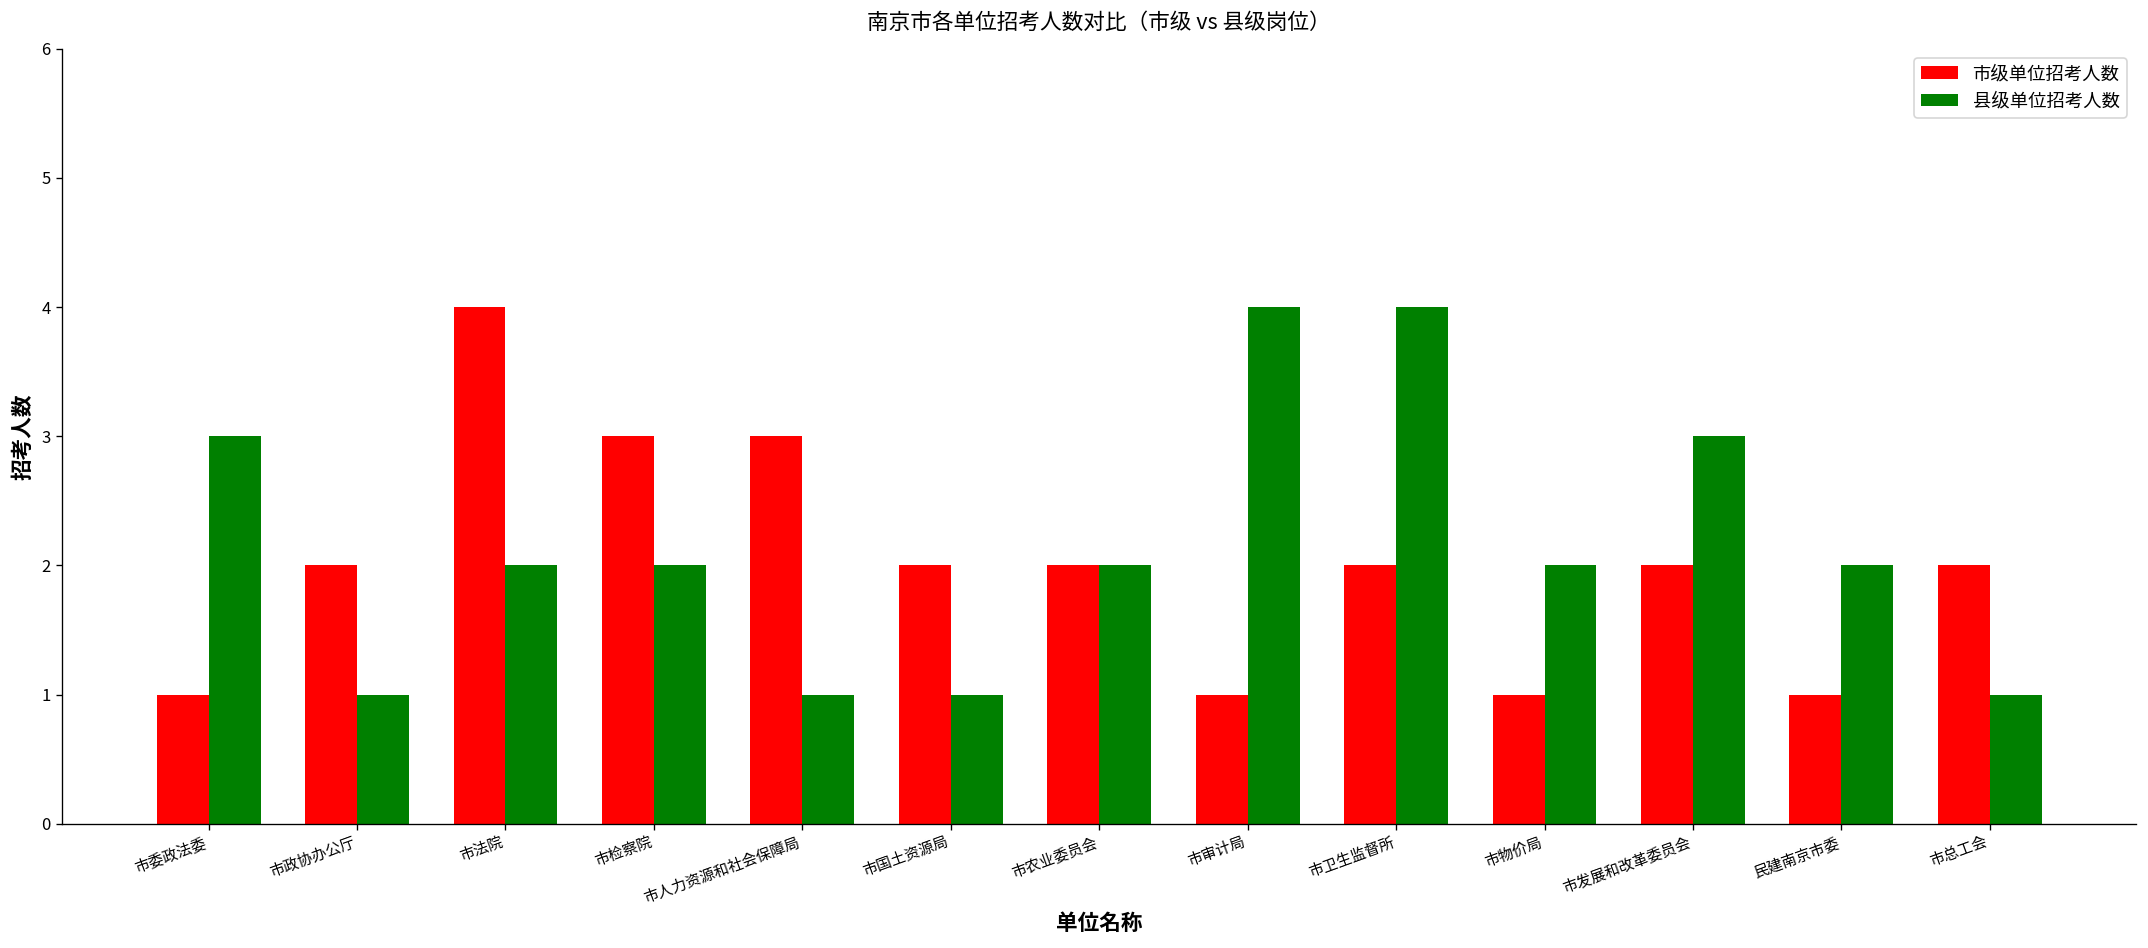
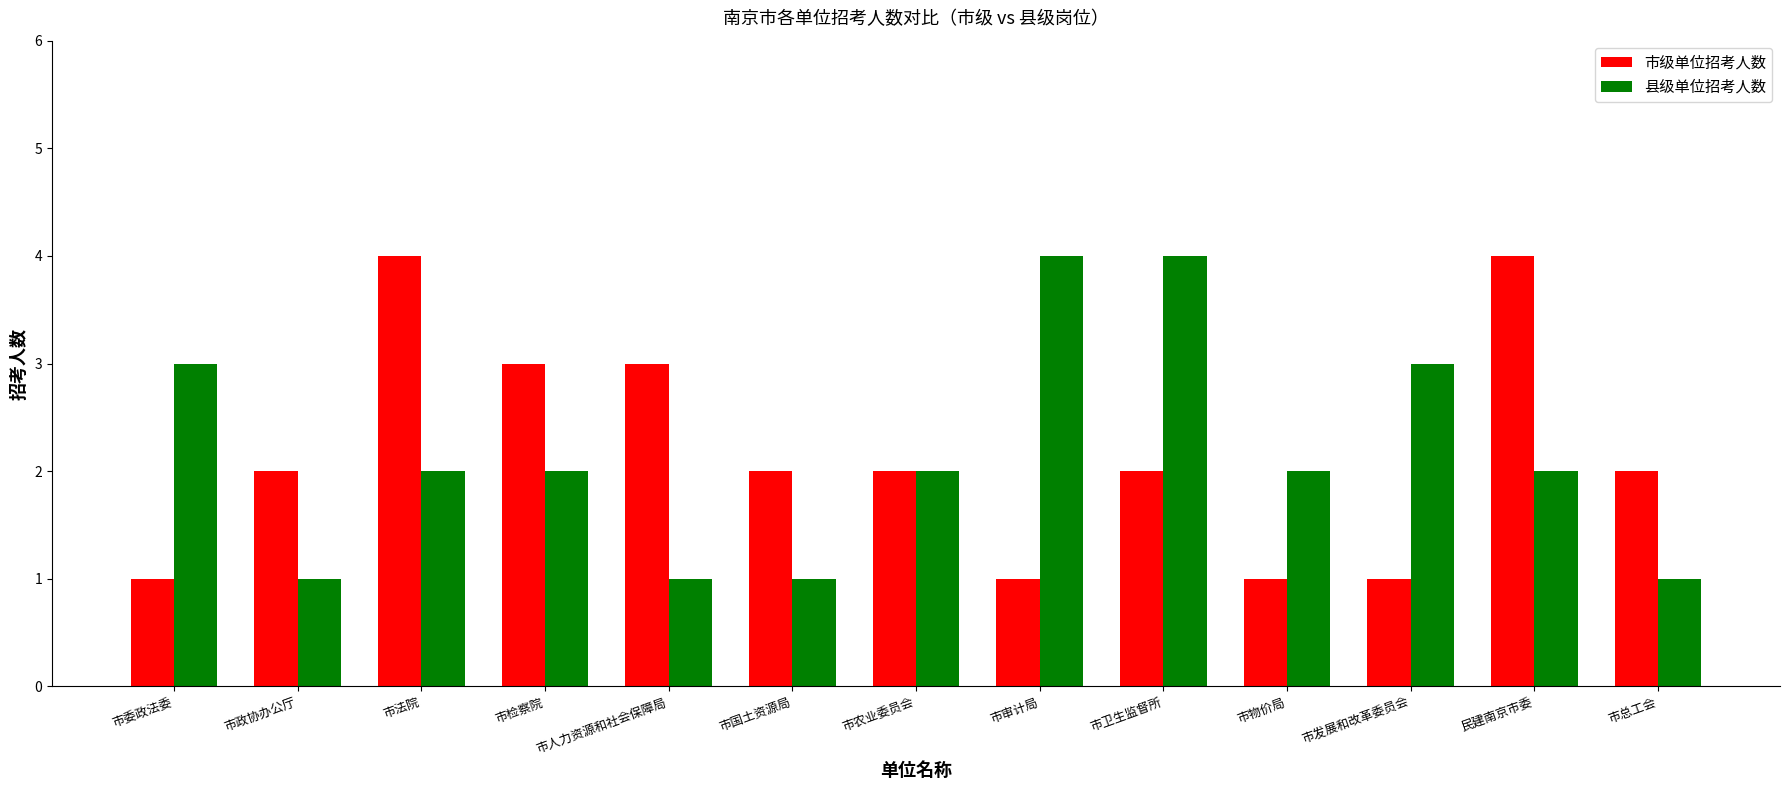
  {
    "市级单位招考人数": {
      "市委政法委": 1,
      "市政协办公厅": 2,
      "市法院": 4,
      "市检察院": 3,
      "市人力资源和社会保障局": 3,
      "市国土资源局": 2,
      "市农业委员会": 2,
      "市审计局": 1,
      "市卫生监督所": 2,
      "市物价局": 1,
-     "市发展和改革委员会": 2,
-     "民建南京市委": 1,
+     "市发展和改革委员会": 1,
+     "民建南京市委": 4,
      "市总工会": 2
    },
    "县级单位招考人数": {
      "市委政法委": 3,
      "市政协办公厅": 1,
      "市法院": 2,
      "市检察院": 2,
      "市人力资源和社会保障局": 1,
      "市国土资源局": 1,
      "市农业委员会": 2,
      "市审计局": 4,
      "市卫生监督所": 4,
      "市物价局": 2,
      "市发展和改革委员会": 3,
      "民建南京市委": 2,
      "市总工会": 1
    }
  }
